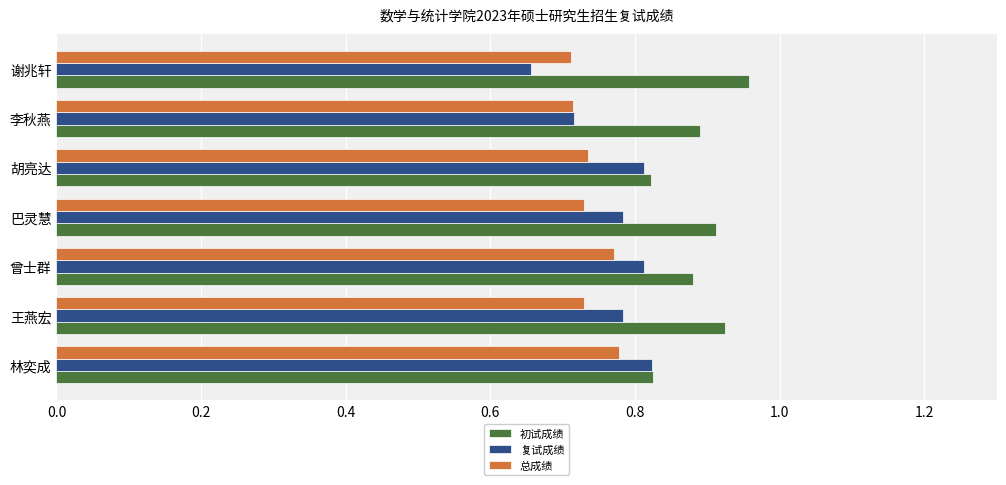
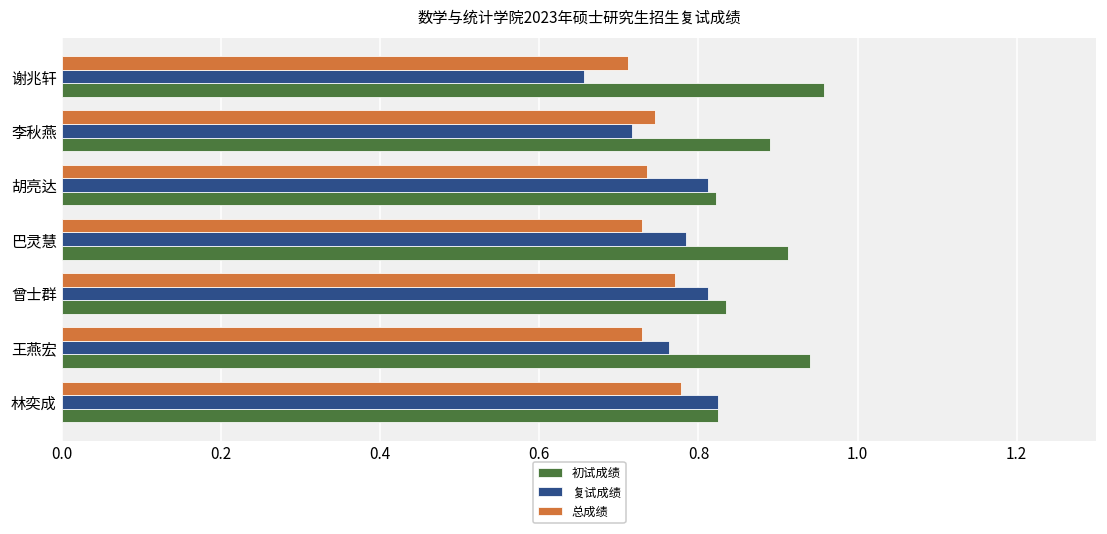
  {
    "初试成绩": {
      "谢兆轩": 0.96,
      "李秋燕": 0.89,
      "胡亮达": 0.82,
      "巴灵慧": 0.91,
-     "曾士群": 0.88,
-     "王燕宏": 0.93,
+     "曾士群": 0.84,
+     "王燕宏": 0.94,
      "林奕成": 0.83
    },
    "复试成绩": {
      "谢兆轩": 0.66,
      "李秋燕": 0.72,
      "胡亮达": 0.81,
      "巴灵慧": 0.78,
      "曾士群": 0.81,
-     "王燕宏": 0.78,
+     "王燕宏": 0.76,
      "林奕成": 0.82
    },
    "总成绩": {
      "谢兆轩": 0.71,
-     "李秋燕": 0.71,
+     "李秋燕": 0.75,
      "胡亮达": 0.74,
      "巴灵慧": 0.73,
      "曾士群": 0.77,
      "王燕宏": 0.73,
      "林奕成": 0.78
    }
  }
